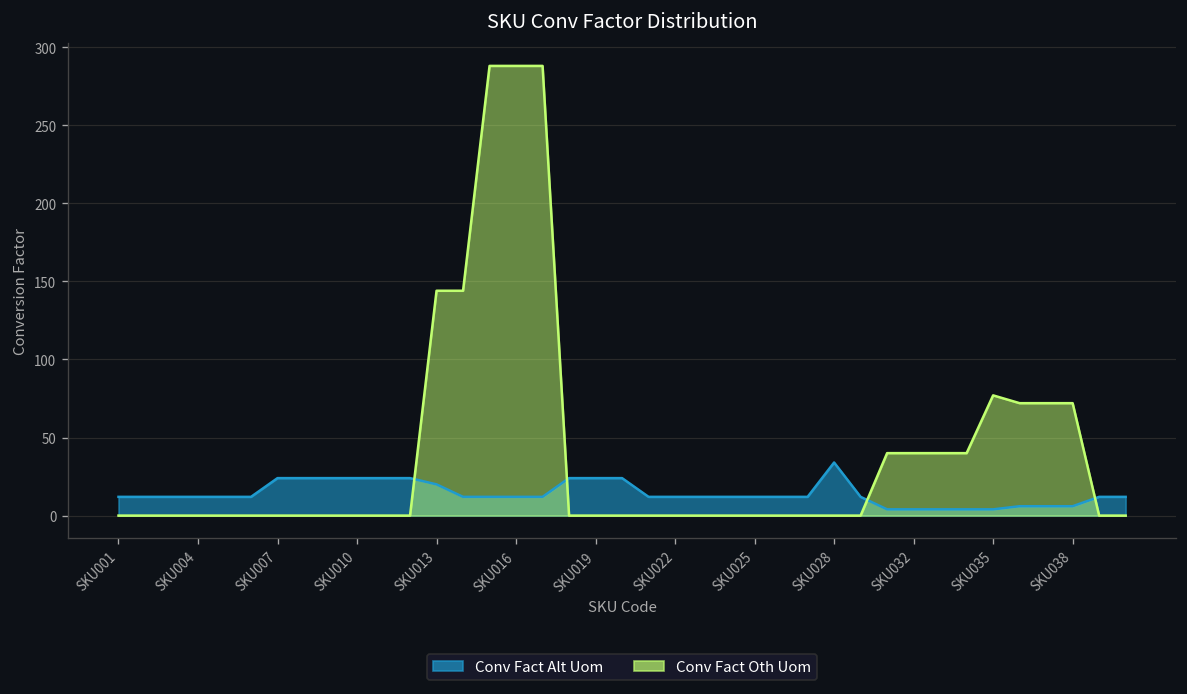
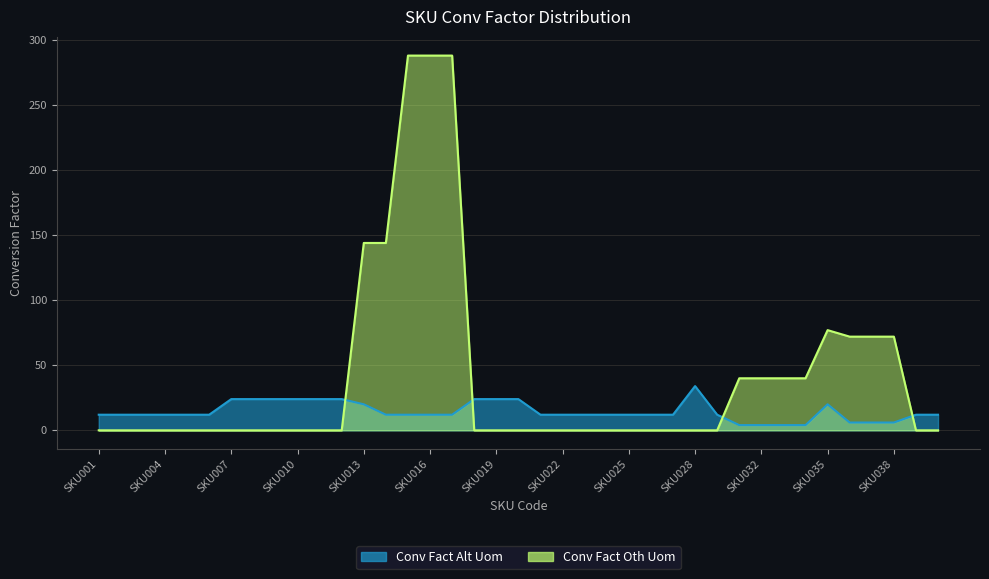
  {
    "Conv Fact Alt Uom": {
      "SKU001": 12,
      "SKU004": 12,
      "SKU007": 24,
      "SKU010": 24,
      "SKU013": 20,
      "SKU016": 12,
      "SKU019": 24,
      "SKU022": 12,
      "SKU025": 12,
      "SKU028": 34,
      "SKU032": 4,
-     "SKU035": 4,
+     "SKU035": 20,
      "SKU038": 6
    },
    "Conv Fact Oth Uom": {
      "SKU001": 0,
      "SKU004": 0,
      "SKU007": 0,
      "SKU010": 0,
      "SKU013": 144,
      "SKU016": 288,
      "SKU019": 0,
      "SKU022": 0,
      "SKU025": 0,
      "SKU028": 0,
      "SKU032": 40,
      "SKU035": 77,
      "SKU038": 72
    }
  }
